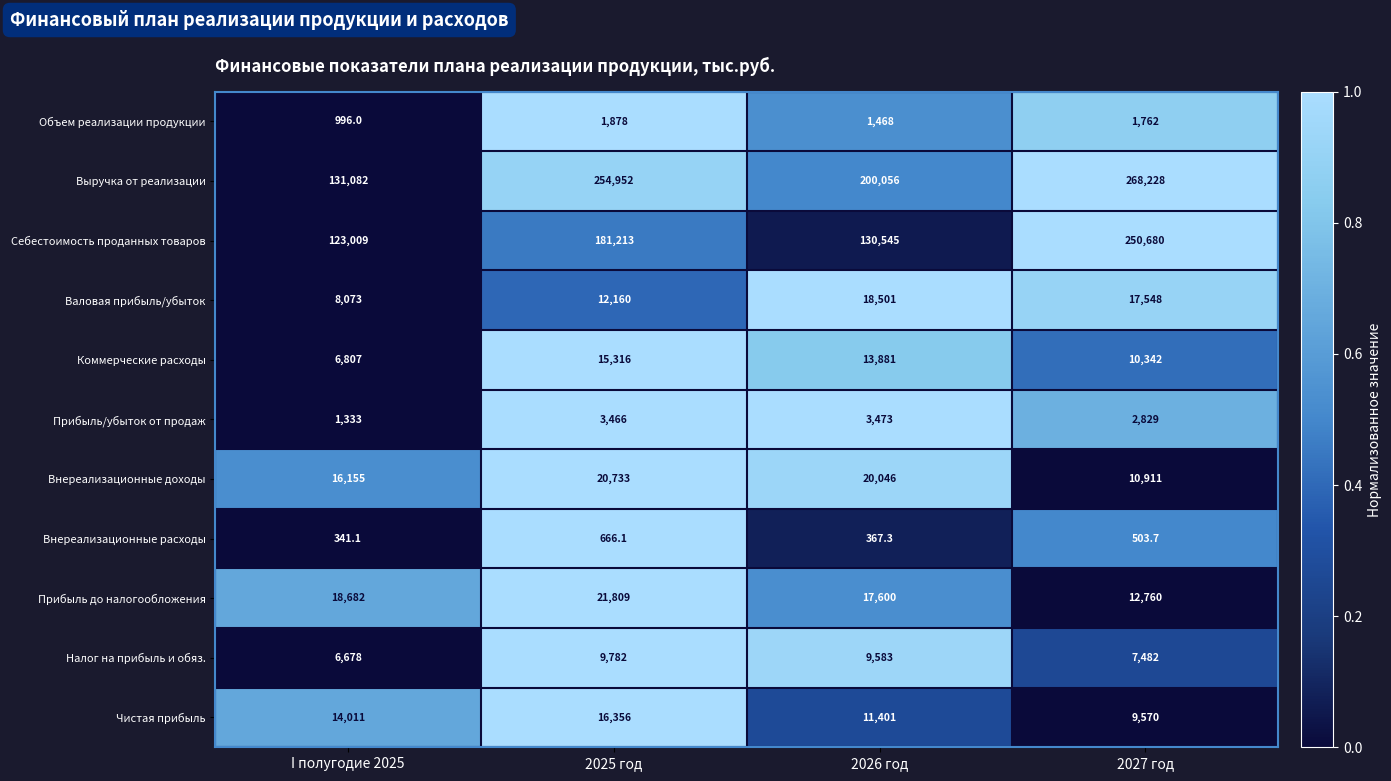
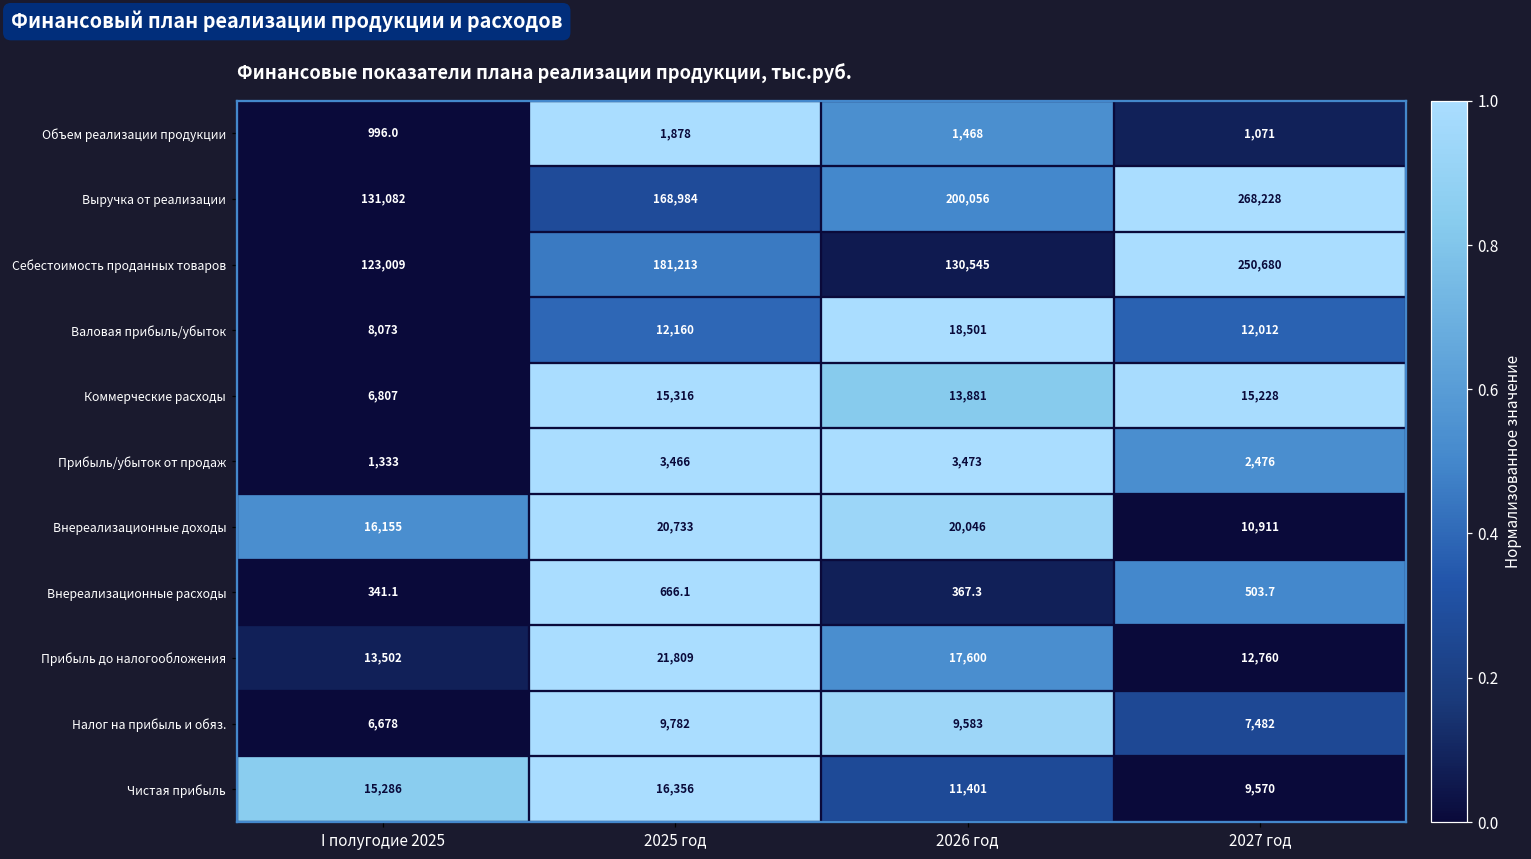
  {
    "Объем реализации продукции": {
      "I полугодие 2025": "996.0",
      "2025 год": "1,878",
      "2026 год": "1,468",
-     "2027 год": "1,762"
+     "2027 год": "1,071"
    },
    "Выручка от реализации": {
      "I полугодие 2025": "131,082",
-     "2025 год": "254,952",
+     "2025 год": "168,984",
      "2026 год": "200,056",
      "2027 год": "268,228"
    },
    "Себестоимость проданных товаров": {
      "I полугодие 2025": "123,009",
      "2025 год": "181,213",
      "2026 год": "130,545",
      "2027 год": "250,680"
    },
    "Валовая прибыль/убыток": {
      "I полугодие 2025": "8,073",
      "2025 год": "12,160",
      "2026 год": "18,501",
-     "2027 год": "17,548"
+     "2027 год": "12,012"
    },
    "Коммерческие расходы": {
      "I полугодие 2025": "6,807",
      "2025 год": "15,316",
      "2026 год": "13,881",
-     "2027 год": "10,342"
+     "2027 год": "15,228"
    },
    "Прибыль/убыток от продаж": {
      "I полугодие 2025": "1,333",
      "2025 год": "3,466",
      "2026 год": "3,473",
-     "2027 год": "2,829"
+     "2027 год": "2,476"
    },
    "Внереализационные доходы": {
      "I полугодие 2025": "16,155",
      "2025 год": "20,733",
      "2026 год": "20,046",
      "2027 год": "10,911"
    },
    "Внереализационные расходы": {
      "I полугодие 2025": "341.1",
      "2025 год": "666.1",
      "2026 год": "367.3",
      "2027 год": "503.7"
    },
    "Прибыль до налогообложения": {
-     "I полугодие 2025": "18,682",
+     "I полугодие 2025": "13,502",
      "2025 год": "21,809",
      "2026 год": "17,600",
      "2027 год": "12,760"
    },
    "Налог на прибыль и обяз.": {
      "I полугодие 2025": "6,678",
      "2025 год": "9,782",
      "2026 год": "9,583",
      "2027 год": "7,482"
    },
    "Чистая прибыль": {
-     "I полугодие 2025": "14,011",
+     "I полугодие 2025": "15,286",
      "2025 год": "16,356",
      "2026 год": "11,401",
      "2027 год": "9,570"
    }
  }
